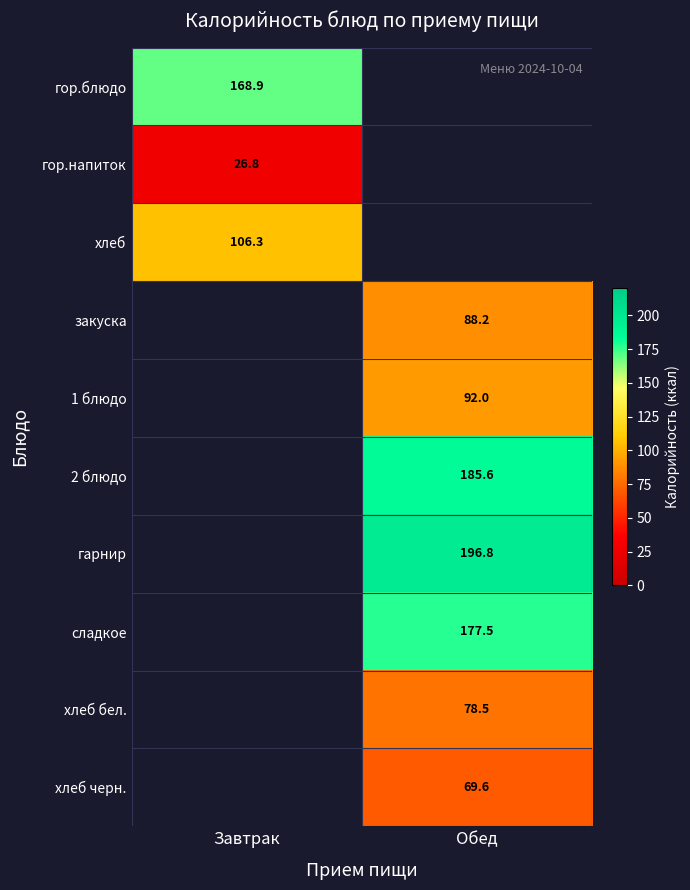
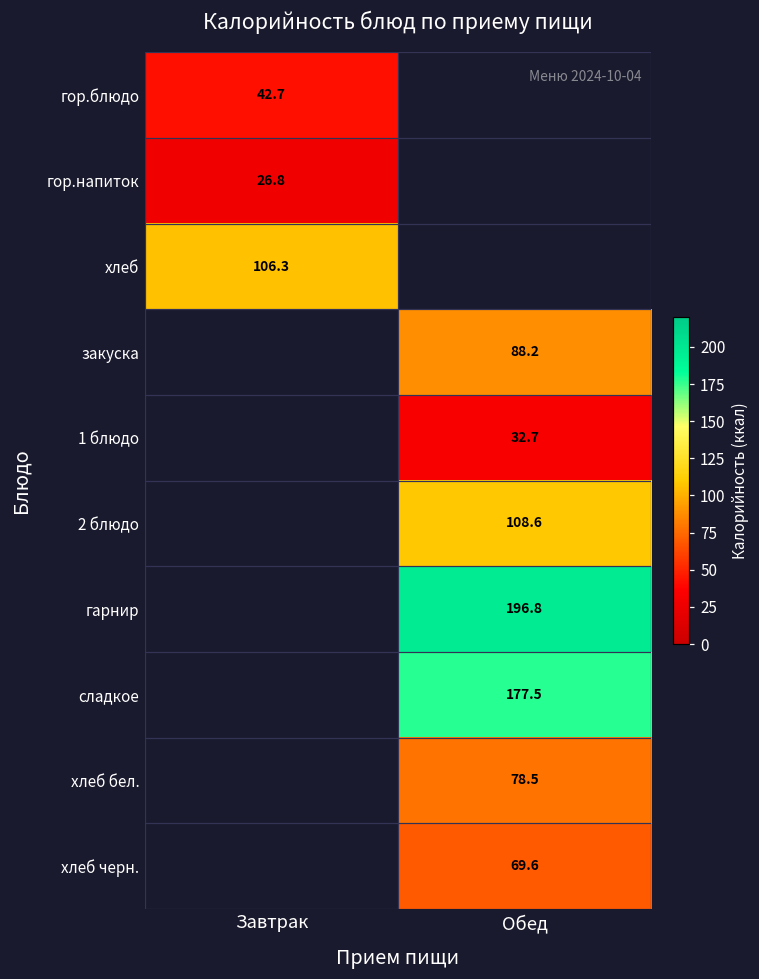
  {
    "гор.блюдо": {
-     "Завтрак": 168.9
+     "Завтрак": 42.7
    },
    "гор.напиток": {
      "Завтрак": 26.8
    },
    "хлеб": {
      "Завтрак": 106.3
    },
    "закуска": {
      "Обед": 88.2
    },
    "1 блюдо": {
-     "Обед": 92.0
+     "Обед": 32.7
    },
    "2 блюдо": {
-     "Обед": 185.6
+     "Обед": 108.6
    },
    "гарнир": {
      "Обед": 196.8
    },
    "сладкое": {
      "Обед": 177.5
    },
    "хлеб бел.": {
      "Обед": 78.5
    },
    "хлеб черн.": {
      "Обед": 69.6
    }
  }
